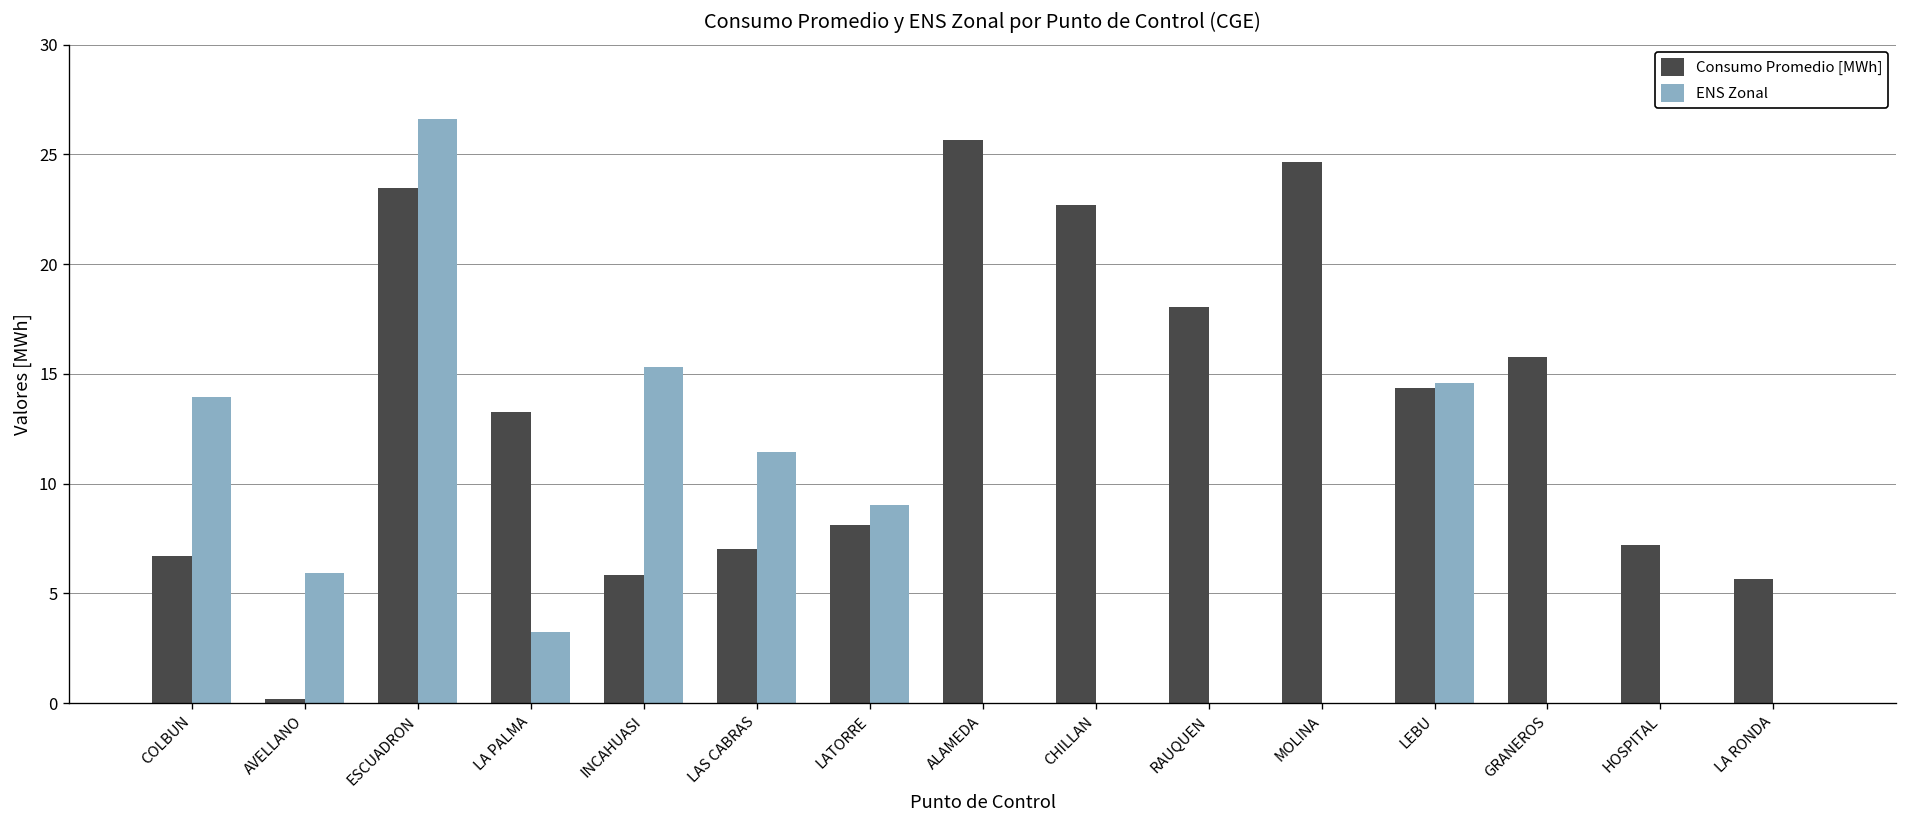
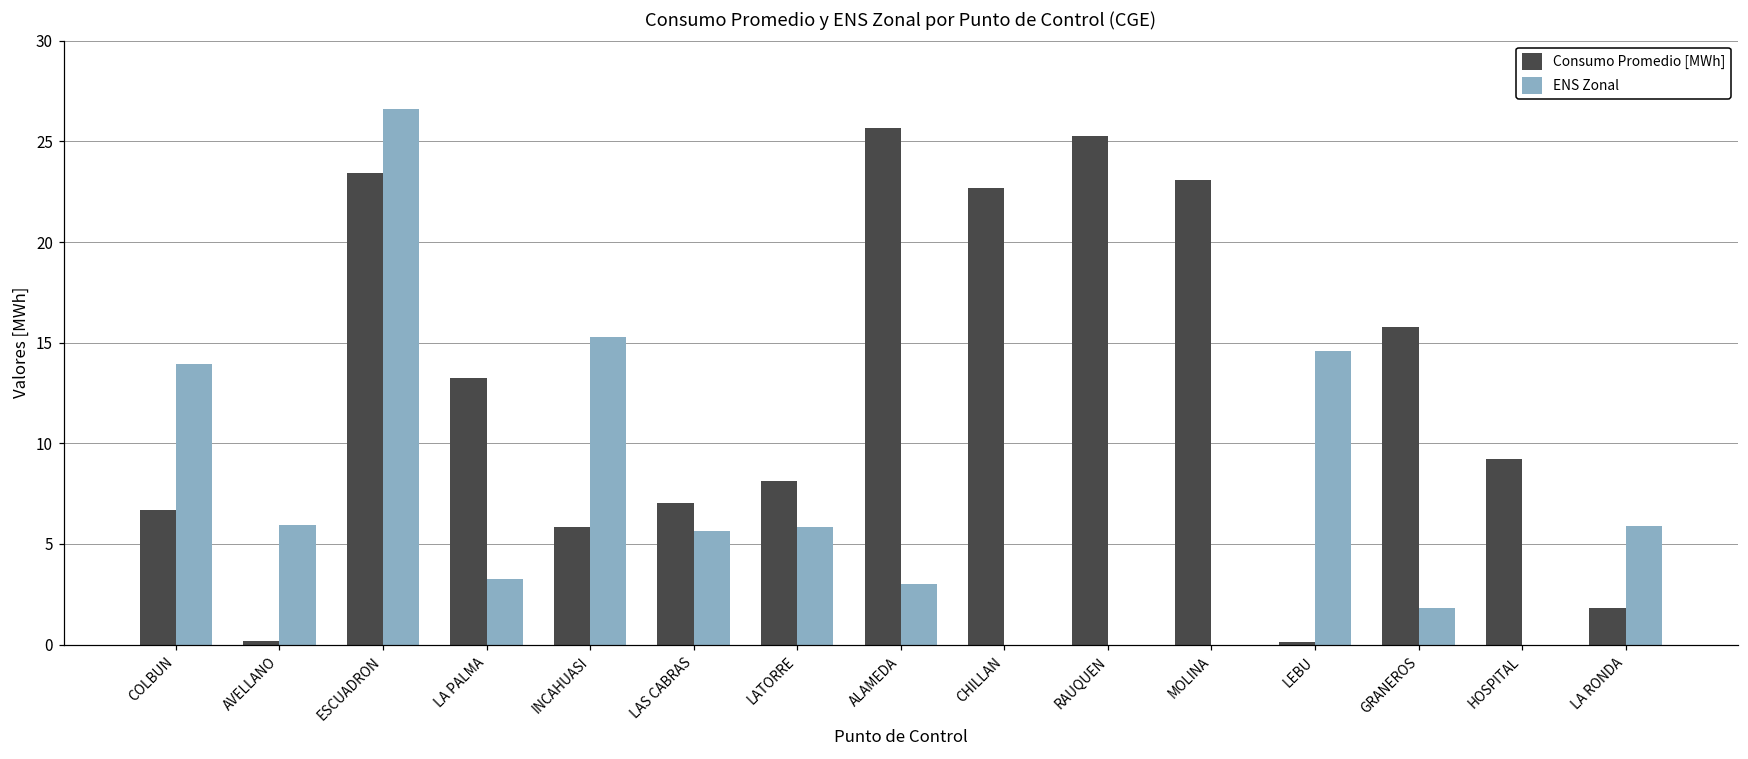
  {
    "Consumo Promedio [MWh]": {
      "COLBUN": 6.7,
      "AVELLANO": 0.2,
      "ESCUADRON": 23.5,
      "LA PALMA": 13.3,
      "INCAHUASI": 5.8,
      "LAS CABRAS": 7.0,
      "LATORRE": 8.1,
      "ALAMEDA": 25.7,
      "CHILLAN": 22.7,
-     "RAUQUEN": 18.0,
-     "MOLINA": 24.7,
-     "LEBU": 14.4,
+     "RAUQUEN": 25.3,
+     "MOLINA": 23.1,
+     "LEBU": 0.1,
      "GRANEROS": 15.8,
-     "HOSPITAL": 7.2,
-     "LA RONDA": 5.7
+     "HOSPITAL": 9.2,
+     "LA RONDA": 1.8
    },
    "ENS Zonal": {
      "COLBUN": 14.0,
      "AVELLANO": 5.9,
      "ESCUADRON": 26.6,
      "LA PALMA": 3.3,
      "INCAHUASI": 15.3,
-     "LAS CABRAS": 11.5,
-     "LATORRE": 9.0,
-     "ALAMEDA": 0,
+     "LAS CABRAS": 5.7,
+     "LATORRE": 5.9,
+     "ALAMEDA": 3,
      "CHILLAN": 0.0,
      "RAUQUEN": 0.0,
      "MOLINA": 0.0,
      "LEBU": 14.6,
-     "GRANEROS": 0.0,
+     "GRANEROS": 1.8,
      "HOSPITAL": 0.0,
-     "LA RONDA": 0.0
+     "LA RONDA": 5.9
    }
  }
